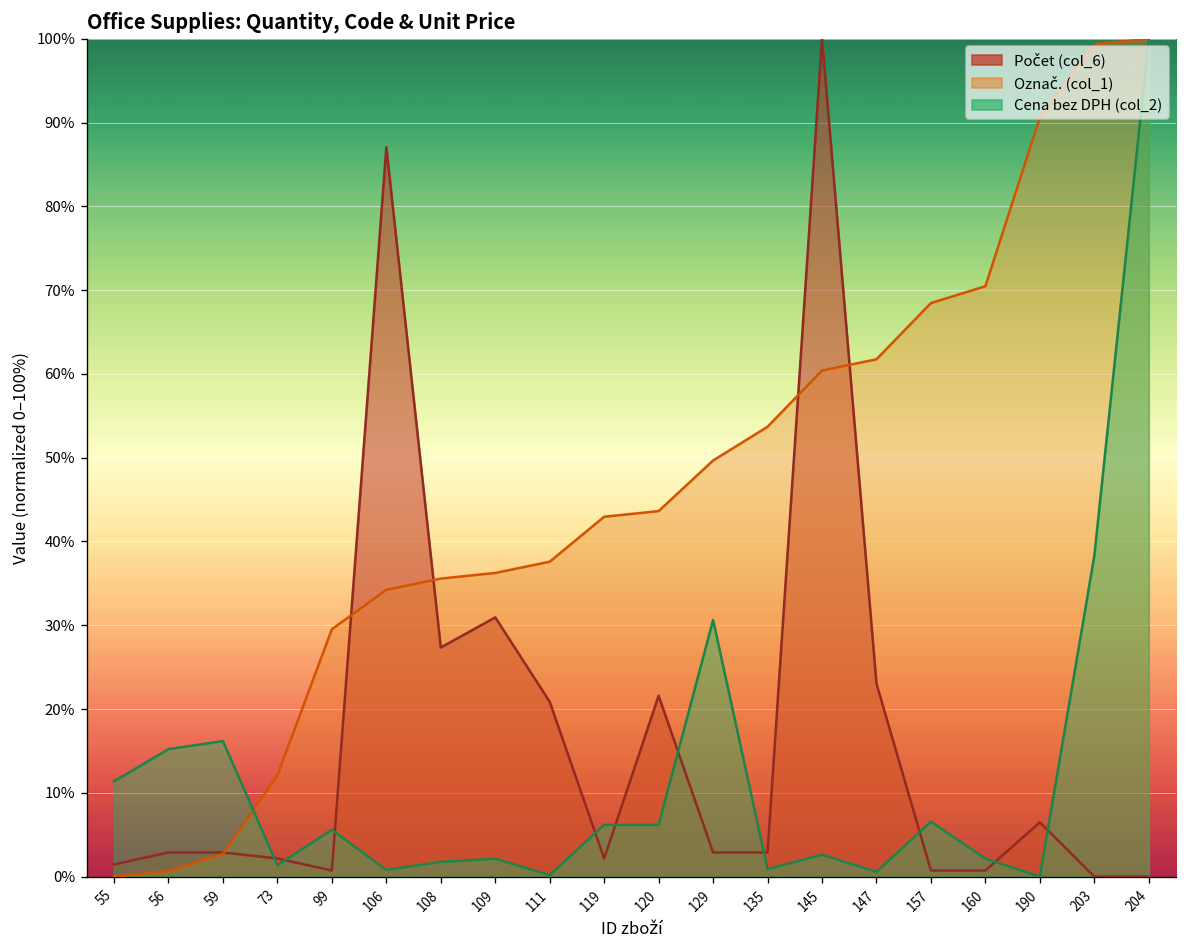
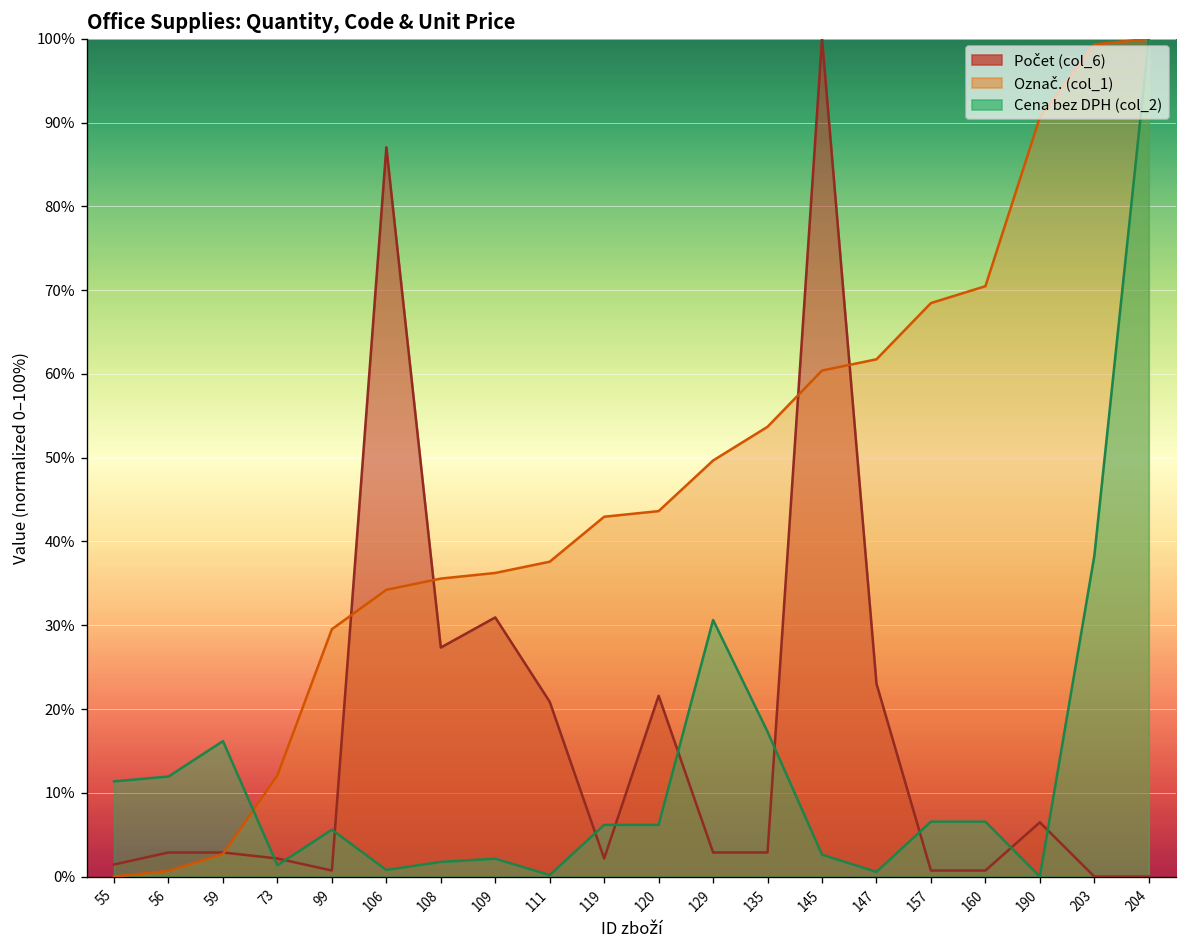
  {
    "Cena bez DPH (col_2)": {
      "55": "11%",
-     "56": "15%",
+     "56": "12%",
      "59": "16%",
      "73": "1%",
      "99": "6%",
      "106": "1%",
      "108": "2%",
      "109": "2%",
      "111": "0%",
      "119": "6%",
      "120": "6%",
      "129": "31%",
-     "135": "1%",
+     "135": "17%",
      "145": "3%",
      "147": "1%",
      "157": "7%",
-     "160": "2%",
+     "160": "7%",
      "190": "0%",
      "203": "38%"
    }
  }
